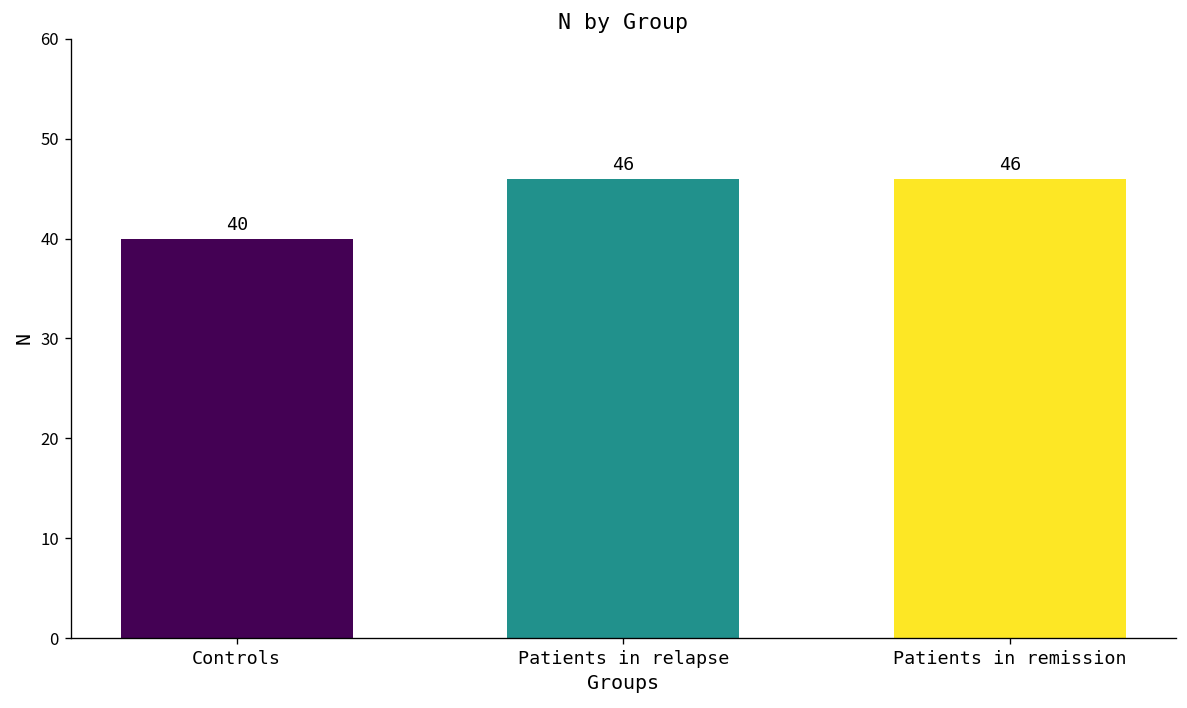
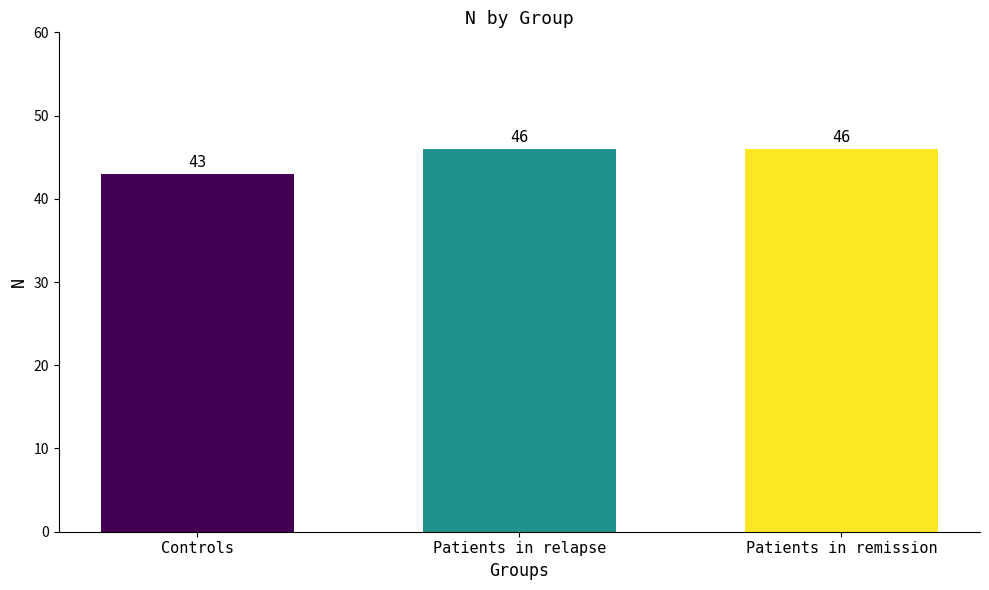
  {
-   "Controls": 40,
+   "Controls": 43,
    "Patients in relapse": 46,
    "Patients in remission": 46
  }
